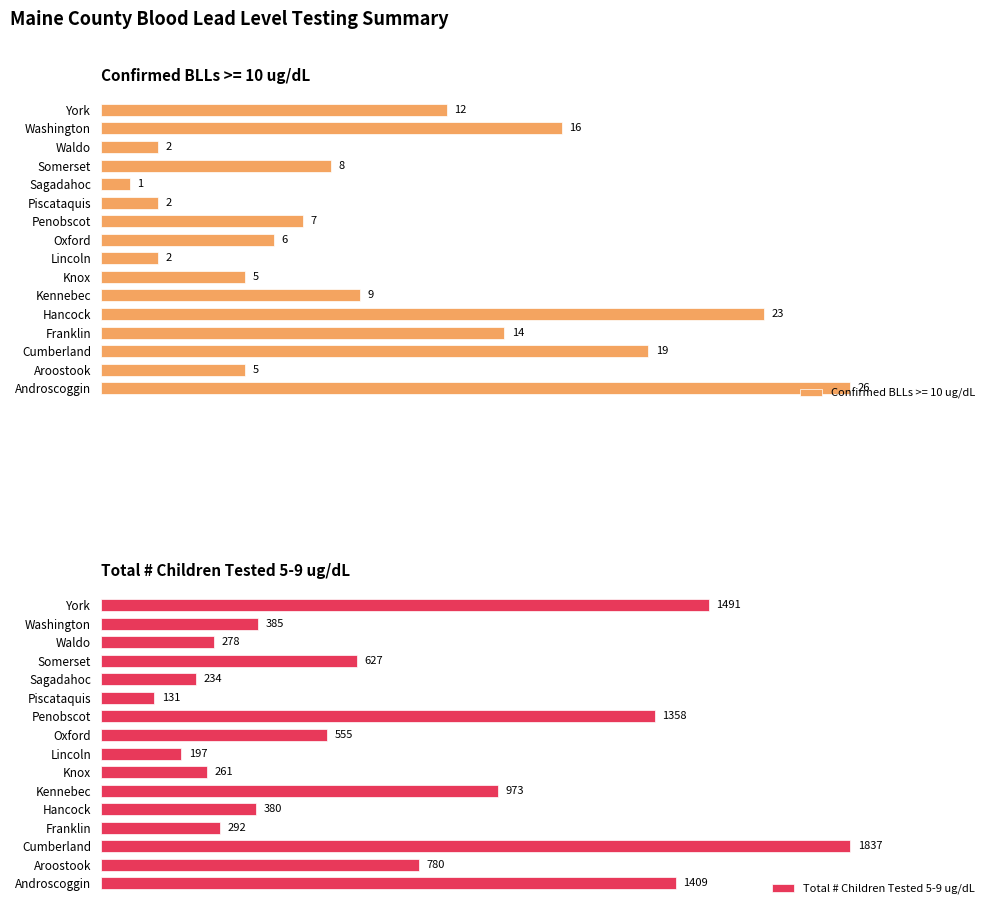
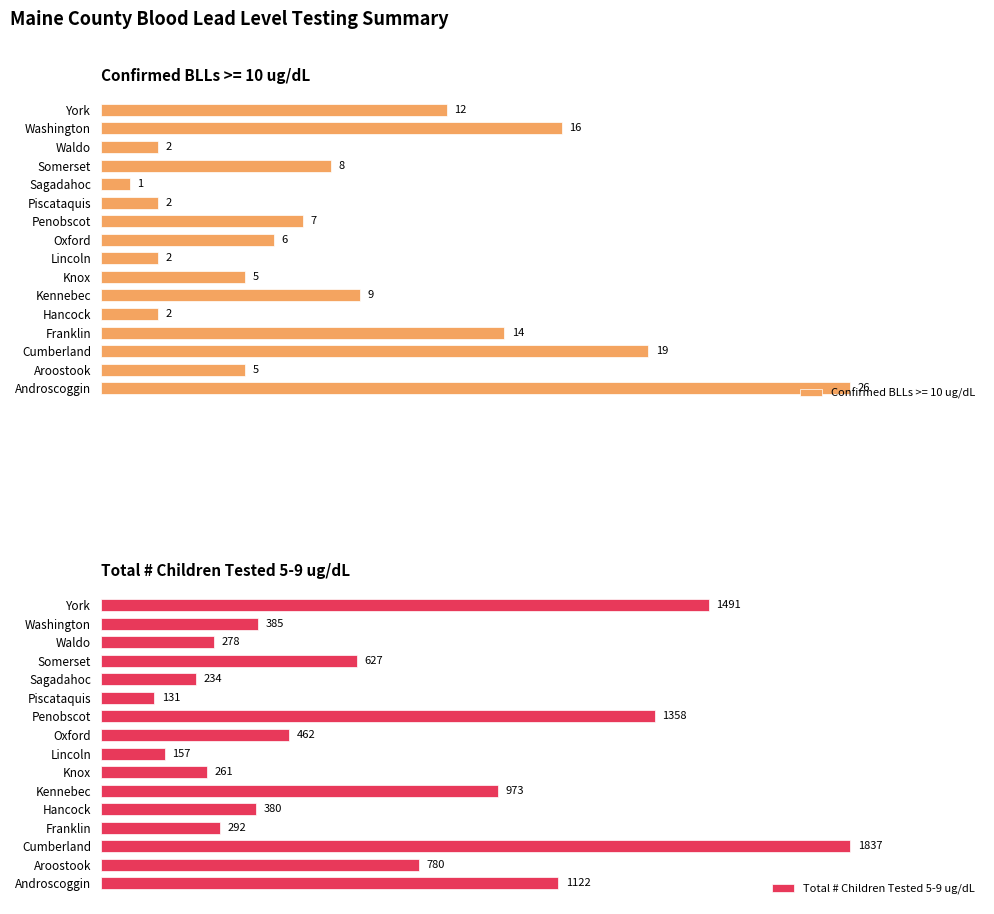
  {
    "Confirmed BLLs >= 10 ug/dL": {
      "York": 12,
      "Washington": 16,
      "Waldo": 2,
      "Somerset": 8,
      "Sagadahoc": 1,
      "Piscataquis": 2,
      "Penobscot": 7,
      "Oxford": 6,
      "Lincoln": 2,
      "Knox": 5,
      "Kennebec": 9,
-     "Hancock": 23,
+     "Hancock": 2,
      "Franklin": 14,
      "Cumberland": 19,
      "Aroostook": 5,
      "Androscoggin": 26
    },
    "Total # Children Tested 5-9 ug/dL": {
      "York": 1491,
      "Washington": 385,
      "Waldo": 278,
      "Somerset": 627,
      "Sagadahoc": 234,
      "Piscataquis": 131,
      "Penobscot": 1358,
-     "Oxford": 555,
-     "Lincoln": 197,
+     "Oxford": 462,
+     "Lincoln": 157,
      "Knox": 261,
      "Kennebec": 973,
      "Hancock": 380,
      "Franklin": 292,
      "Cumberland": 1837,
      "Aroostook": 780,
-     "Androscoggin": 1409
+     "Androscoggin": 1122
    }
  }
